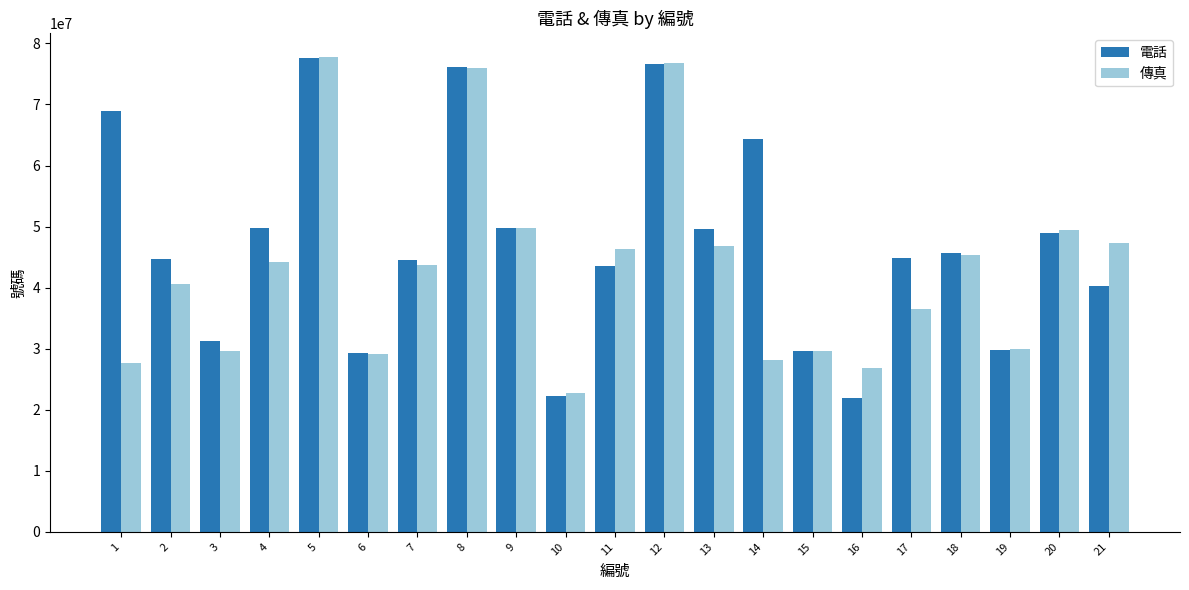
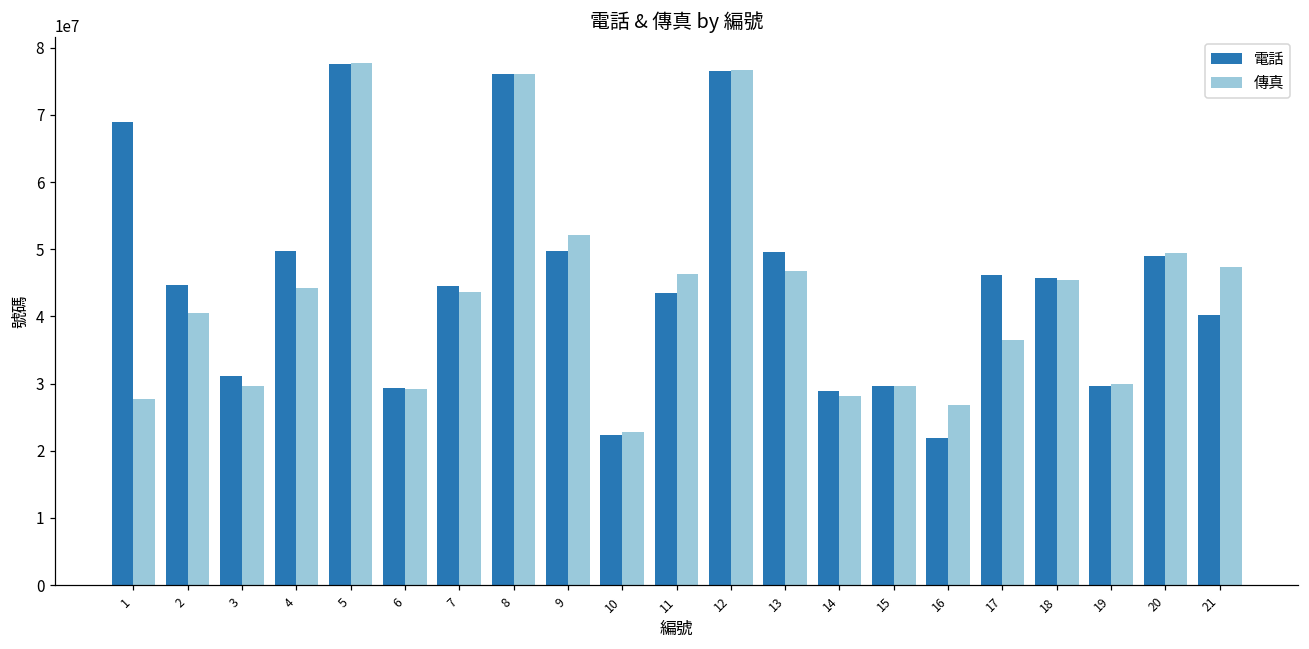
  {
    "電話": {
      "1": 69000000,
      "2": 45000000,
      "3": 31000000,
      "4": 50000000,
      "5": 78000000,
      "6": 29000000,
      "7": 45000000,
      "8": 76000000,
      "9": 50000000,
      "10": 22000000,
      "11": 44000000,
      "12": 77000000,
      "13": 50000000,
-     "14": 64000000,
+     "14": 29000000,
      "15": 30000000,
      "16": 22000000,
-     "17": 45000000,
+     "17": 46000000,
      "18": 46000000,
      "19": 30000000,
      "20": 49000000,
      "21": 40000000
    },
    "傳真": {
      "1": 28000000,
      "2": 41000000,
      "3": 30000000,
      "4": 44000000,
      "5": 78000000,
      "6": 29000000,
      "7": 44000000,
      "8": 76000000,
-     "9": 50000000,
+     "9": 52000000,
      "10": 23000000,
      "11": 46000000,
      "12": 77000000,
      "13": 47000000,
      "14": 28000000,
      "15": 30000000,
      "16": 27000000,
      "17": 37000000,
      "18": 45000000,
      "19": 30000000,
      "20": 49000000,
      "21": 47000000
    }
  }
